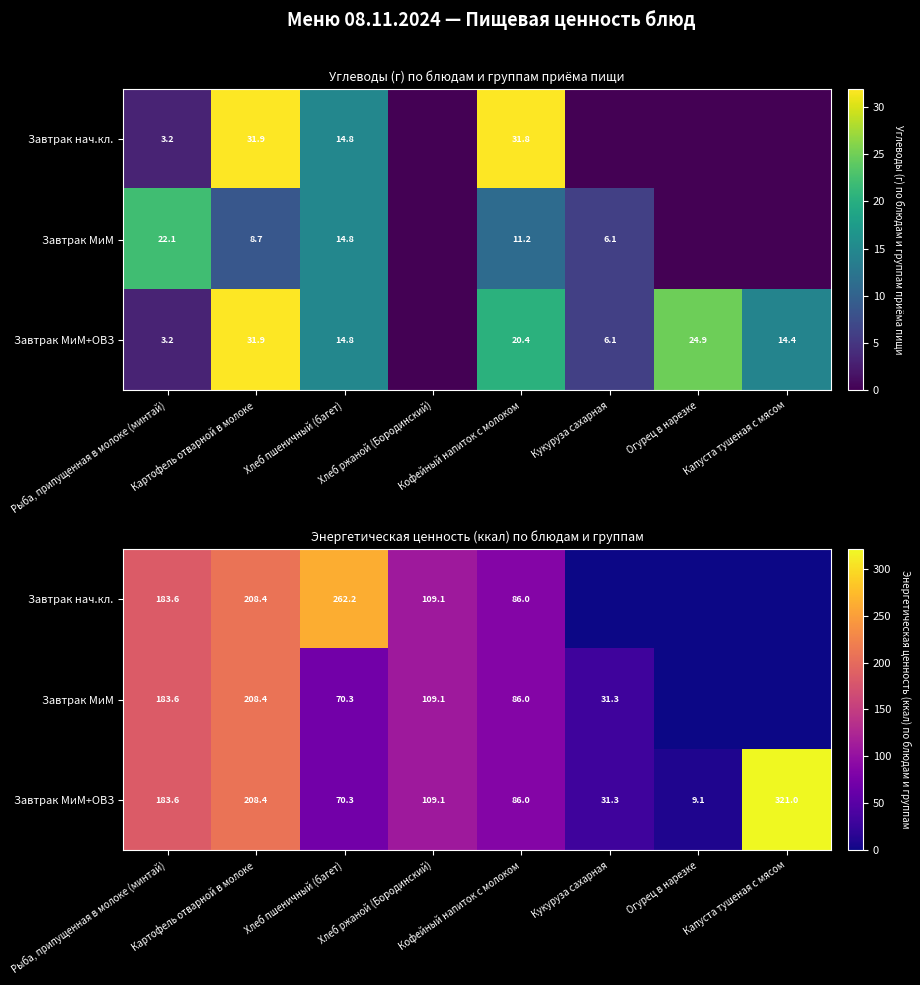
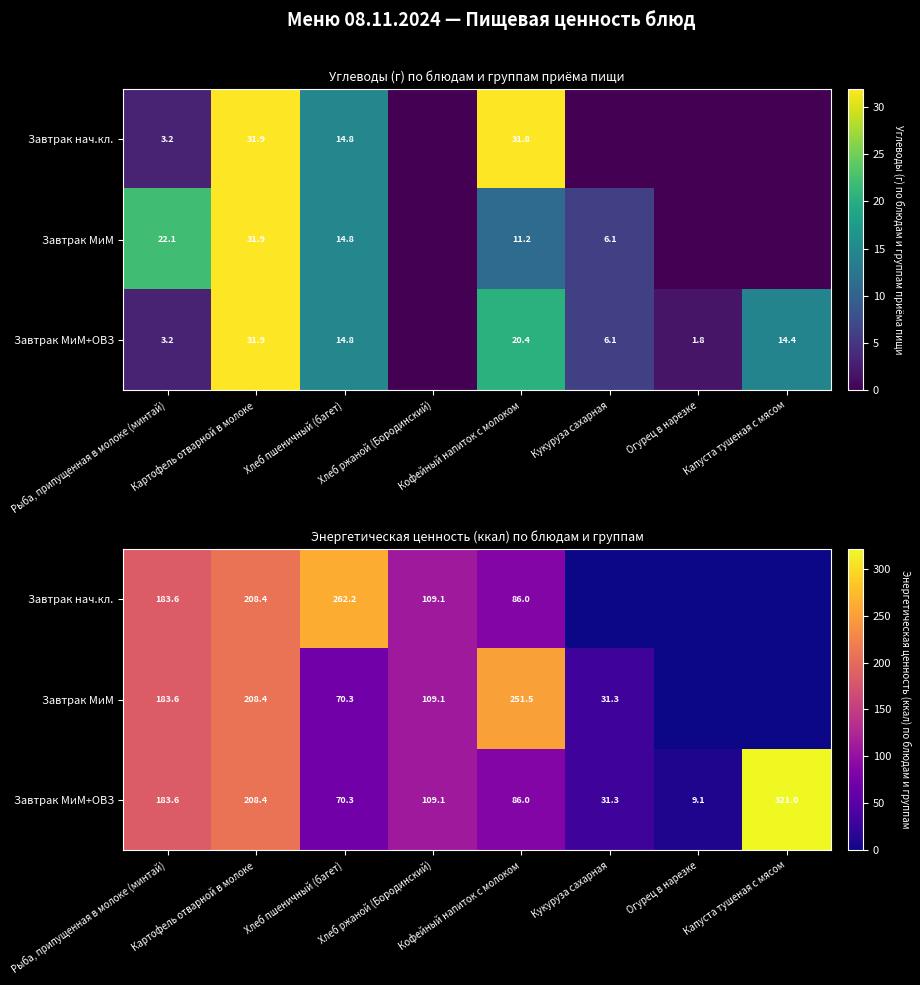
  {
    "Углеводы (г) по блюдам и группам приёма пищи": {
      "Завтрак нач.кл.": {
        "Рыба, припущенная в молоке (минтай)": 3.2,
        "Картофель отварной в молоке": 31.9,
        "Хлеб пшеничный (багет)": 14.8,
        "Кофейный напиток с молоком": 31.8
      },
      "Завтрак МиМ": {
        "Рыба, припущенная в молоке (минтай)": 22.1,
-       "Картофель отварной в молоке": 8.7,
+       "Картофель отварной в молоке": 31.9,
        "Хлеб пшеничный (багет)": 14.8,
        "Кофейный напиток с молоком": 11.2,
        "Кукуруза сахарная": 6.1
      },
      "Завтрак МиМ+ОВЗ": {
        "Рыба, припущенная в молоке (минтай)": 3.2,
        "Картофель отварной в молоке": 31.9,
        "Хлеб пшеничный (багет)": 14.8,
        "Кофейный напиток с молоком": 20.4,
        "Кукуруза сахарная": 6.1,
-       "Огурец в нарезке": 24.9,
+       "Огурец в нарезке": 1.8,
        "Капуста тушеная с мясом": 14.4
      }
    },
    "Энергетическая ценность (ккал) по блюдам и группам": {
      "Завтрак нач.кл.": {
        "Рыба, припущенная в молоке (минтай)": 183.6,
        "Картофель отварной в молоке": 208.4,
        "Хлеб пшеничный (багет)": 262.2,
        "Хлеб ржаной (Бородинский)": 109.1,
        "Кофейный напиток с молоком": 86.0
      },
      "Завтрак МиМ": {
        "Рыба, припущенная в молоке (минтай)": 183.6,
        "Картофель отварной в молоке": 208.4,
        "Хлеб пшеничный (багет)": 70.3,
        "Хлеб ржаной (Бородинский)": 109.1,
-       "Кофейный напиток с молоком": 86.0,
+       "Кофейный напиток с молоком": 251.5,
        "Кукуруза сахарная": 31.3
      },
      "Завтрак МиМ+ОВЗ": {
        "Рыба, припущенная в молоке (минтай)": 183.6,
        "Картофель отварной в молоке": 208.4,
        "Хлеб пшеничный (багет)": 70.3,
        "Хлеб ржаной (Бородинский)": 109.1,
        "Кофейный напиток с молоком": 86.0,
        "Кукуруза сахарная": 31.3,
        "Огурец в нарезке": 9.1,
        "Капуста тушеная с мясом": 321.0
      }
    }
  }
